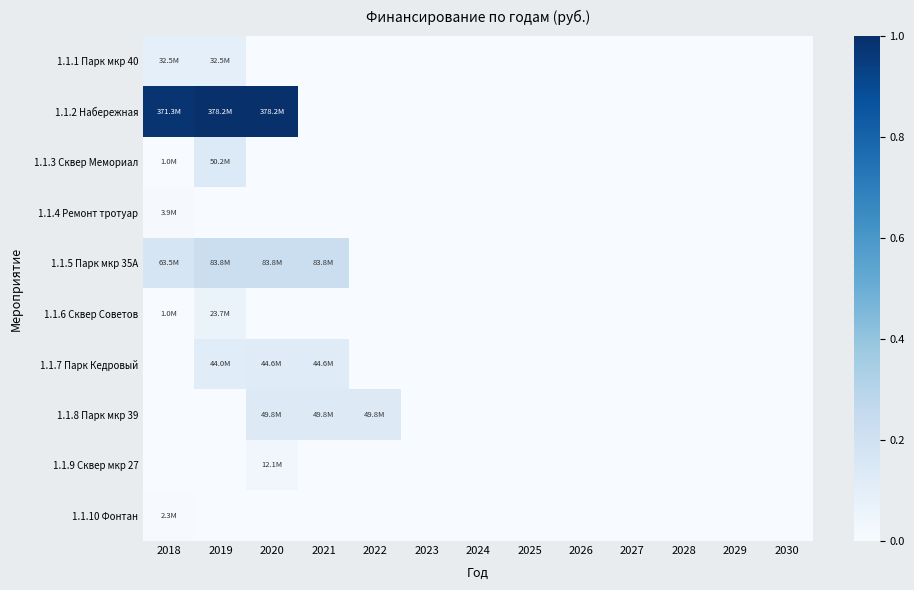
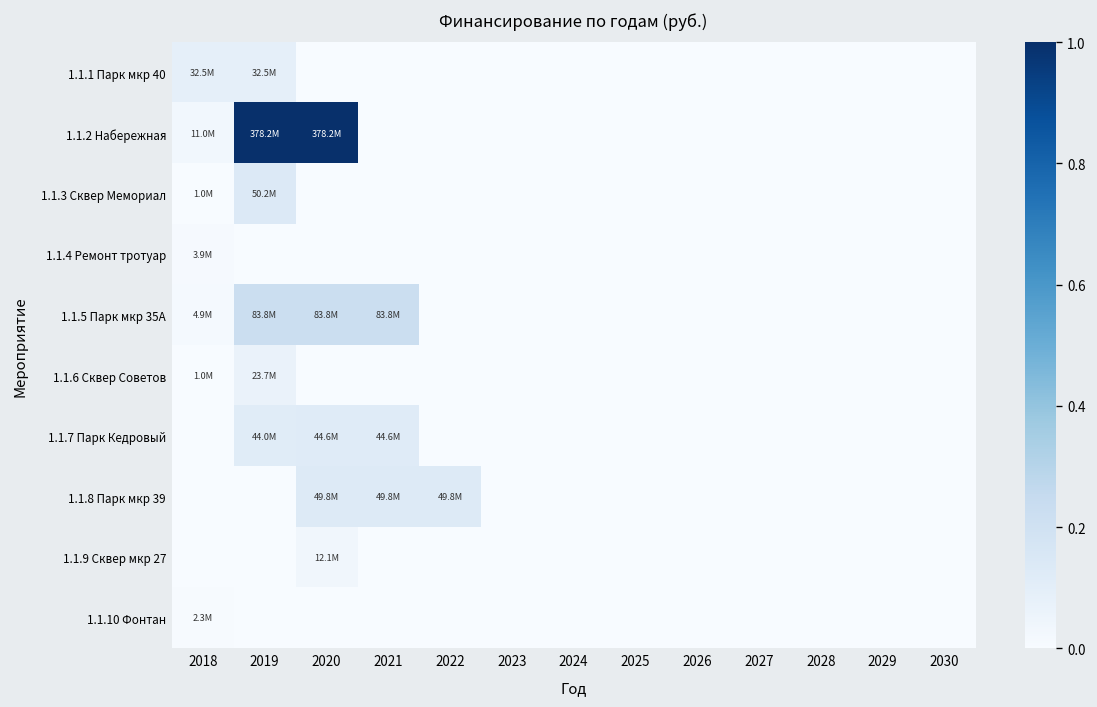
  {
    "1.1.1 Парк мкр 40": {
      "2018": "32.5M",
      "2019": "32.5M"
    },
    "1.1.2 Набережная": {
-     "2018": "371.3M",
+     "2018": "11.0M",
      "2019": "378.2M",
      "2020": "378.2M"
    },
    "1.1.3 Сквер Мемориал": {
      "2018": "1.0M",
      "2019": "50.2M"
    },
    "1.1.4 Ремонт тротуар": {
      "2018": "3.9M"
    },
    "1.1.5 Парк мкр 35А": {
-     "2018": "63.5M",
+     "2018": "4.9M",
      "2019": "83.8M",
      "2020": "83.8M",
      "2021": "83.8M"
    },
    "1.1.6 Сквер Советов": {
      "2018": "1.0M",
      "2019": "23.7M"
    },
    "1.1.7 Парк Кедровый": {
      "2019": "44.0M",
      "2020": "44.6M",
      "2021": "44.6M"
    },
    "1.1.8 Парк мкр 39": {
      "2020": "49.8M",
      "2021": "49.8M",
      "2022": "49.8M"
    },
    "1.1.9 Сквер мкр 27": {
      "2020": "12.1M"
    },
    "1.1.10 Фонтан": {
      "2018": "2.3M"
    }
  }
